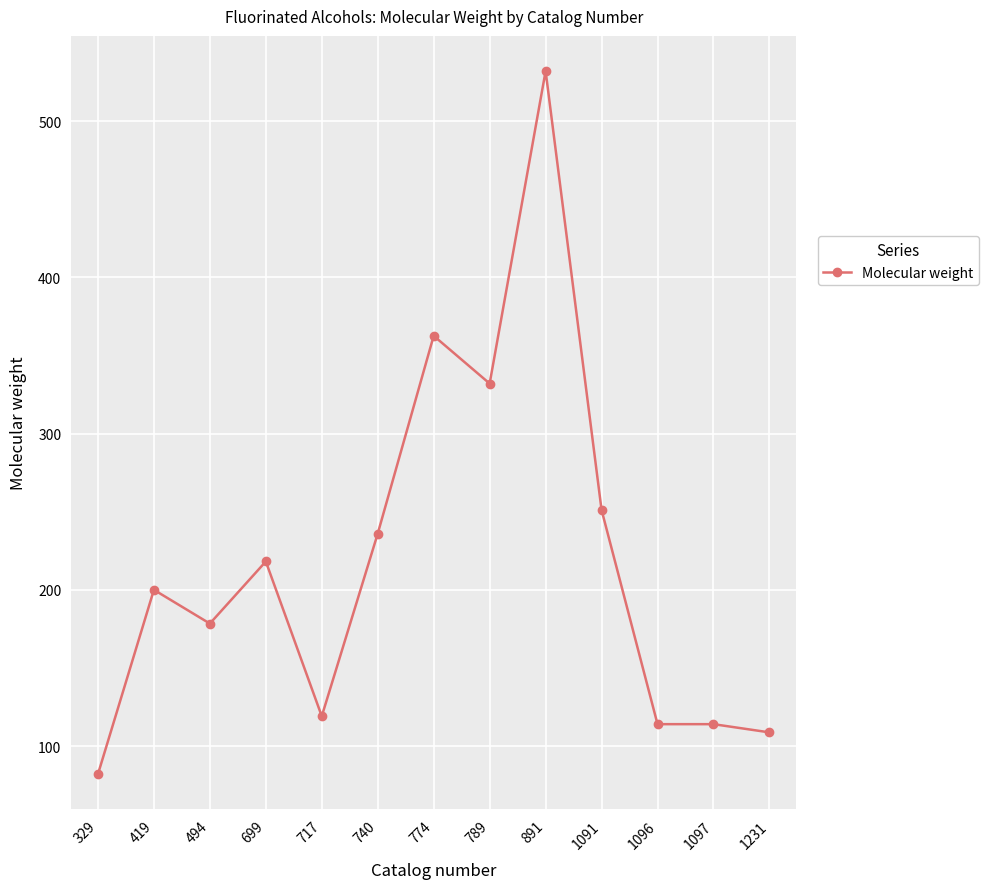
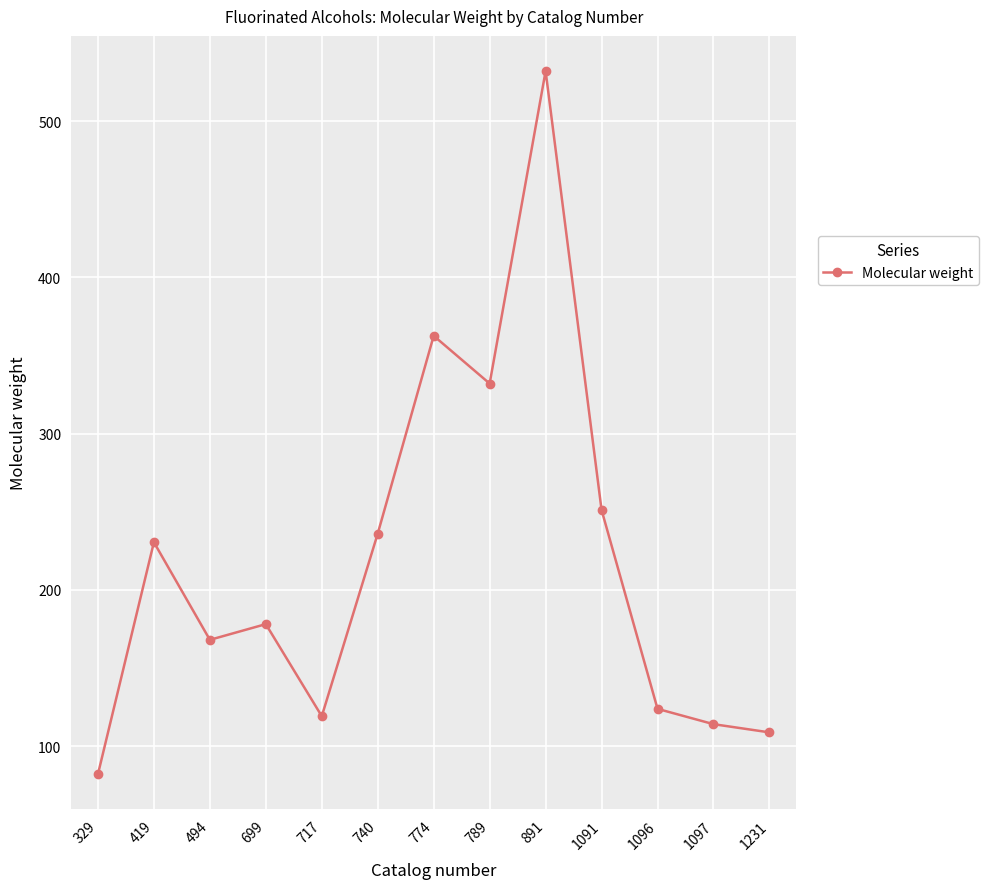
  {
    "329": 82,
-   "419": 200,
-   "494": 178,
-   "699": 218,
+   "419": 231,
+   "494": 168,
+   "699": 178,
    "717": 119,
    "740": 236,
    "774": 363,
    "789": 332,
    "891": 532,
    "1091": 251,
-   "1096": 114,
+   "1096": 124,
    "1097": 114,
    "1231": 109
  }
